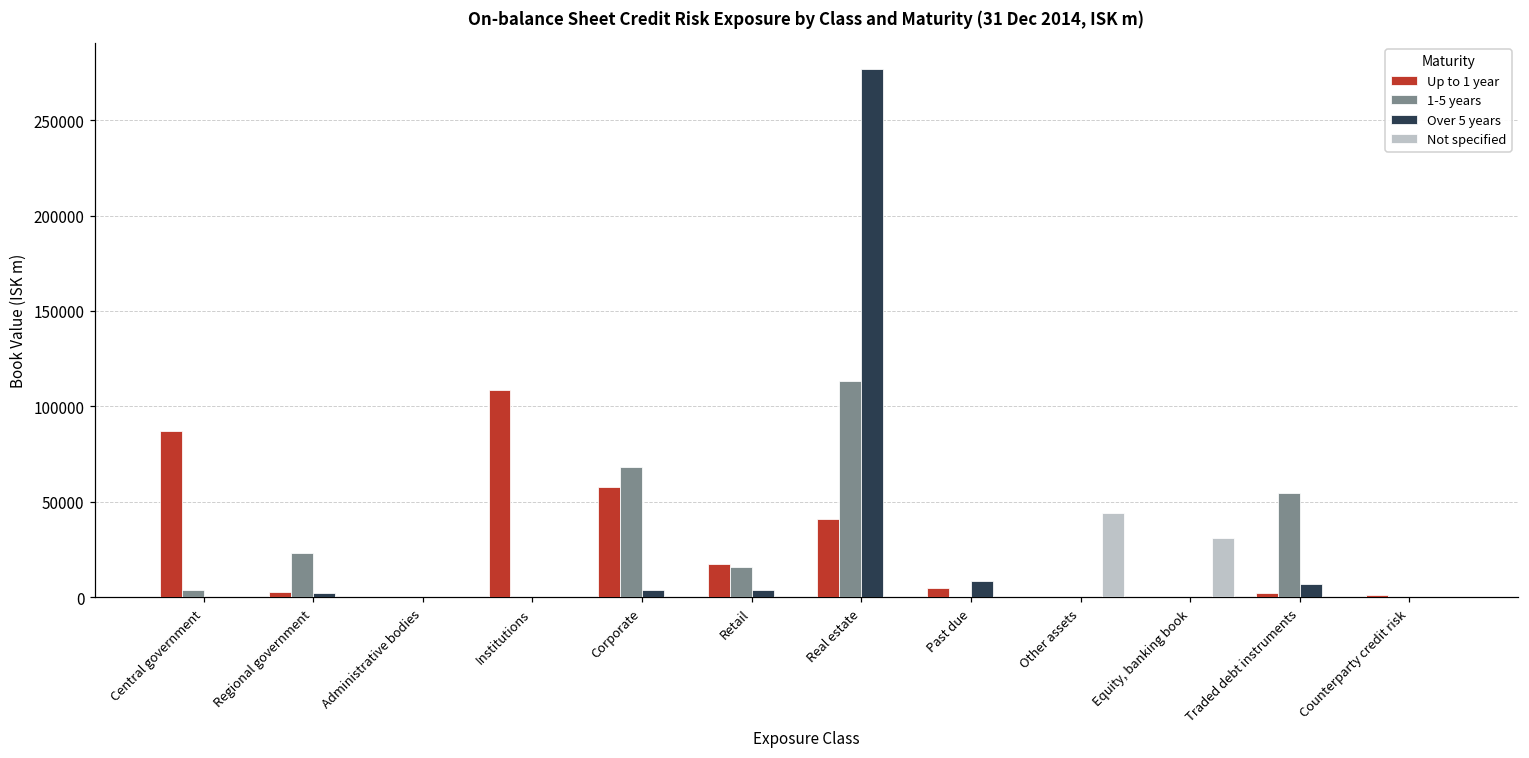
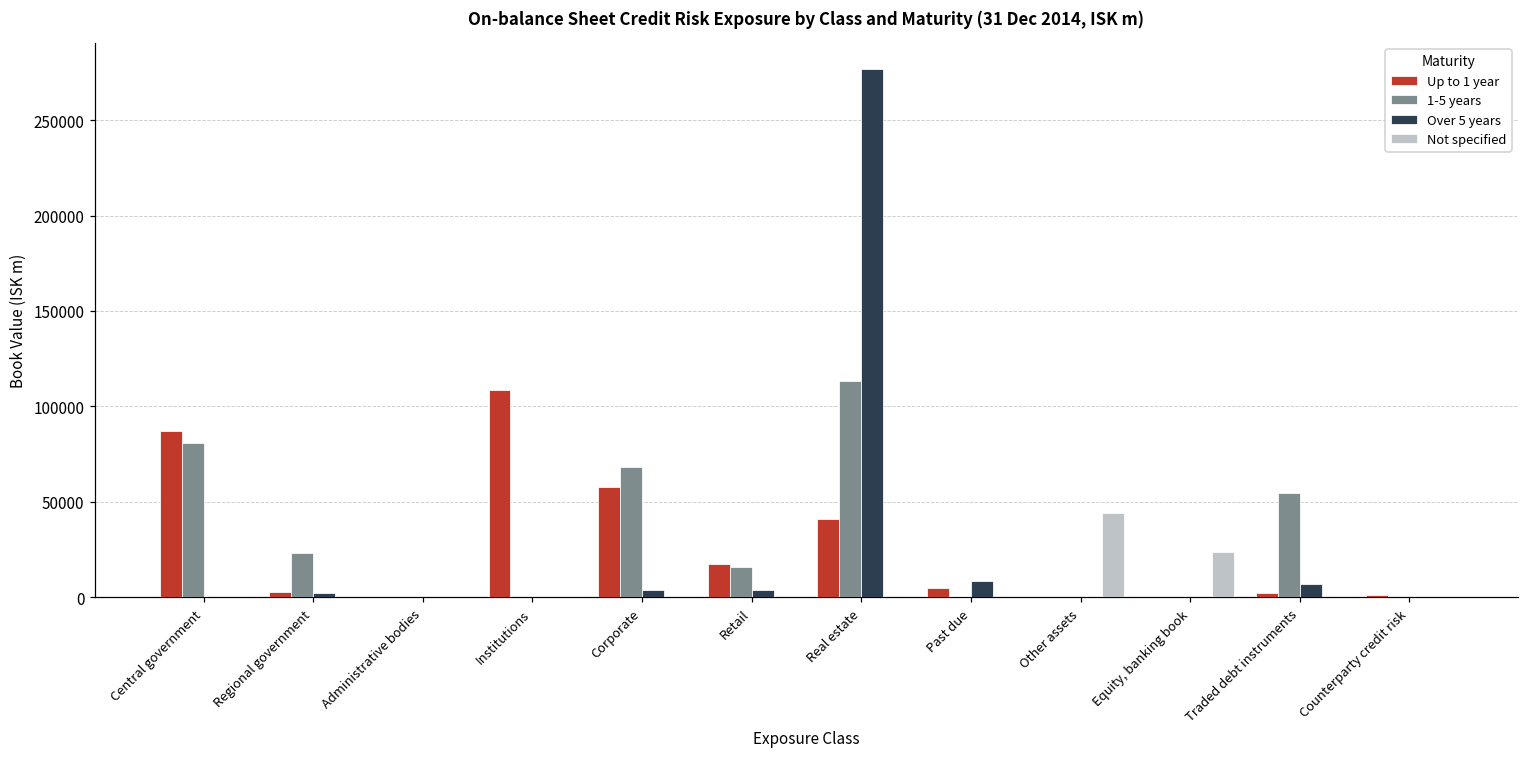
  {
    "Up to 1 year": {
      "Central government": 87000,
      "Regional government": 3000,
      "Institutions": 109000,
      "Corporate": 58000,
      "Retail": 17000,
      "Real estate": 41000,
      "Past due": 5000,
      "Other assets": 0,
      "Equity, banking book": 0,
      "Traded debt instruments": 2000
    },
    "1-5 years": {
-     "Central government": 4000,
+     "Central government": 81000,
      "Regional government": 23000,
      "Institutions": 0,
      "Corporate": 68000,
      "Retail": 16000,
      "Real estate": 113000,
      "Other assets": 0,
      "Equity, banking book": 0,
      "Traded debt instruments": 55000
    },
    "Over 5 years": {
      "Central government": 0,
      "Regional government": 2000,
      "Institutions": 0,
      "Corporate": 3000,
      "Retail": 4000,
      "Real estate": 277000,
      "Past due": 9000,
      "Other assets": 0,
      "Equity, banking book": 0,
      "Traded debt instruments": 7000,
      "Counterparty credit risk": 0
    },
    "Not specified": {
      "Central government": 0,
      "Regional government": 0,
      "Administrative bodies": 0,
      "Institutions": 0,
      "Corporate": 0,
      "Retail": 0,
      "Real estate": 0,
      "Past due": 0,
      "Other assets": 44000,
-     "Equity, banking book": 31000,
+     "Equity, banking book": 24000,
      "Traded debt instruments": 0,
      "Counterparty credit risk": 0
    }
  }
